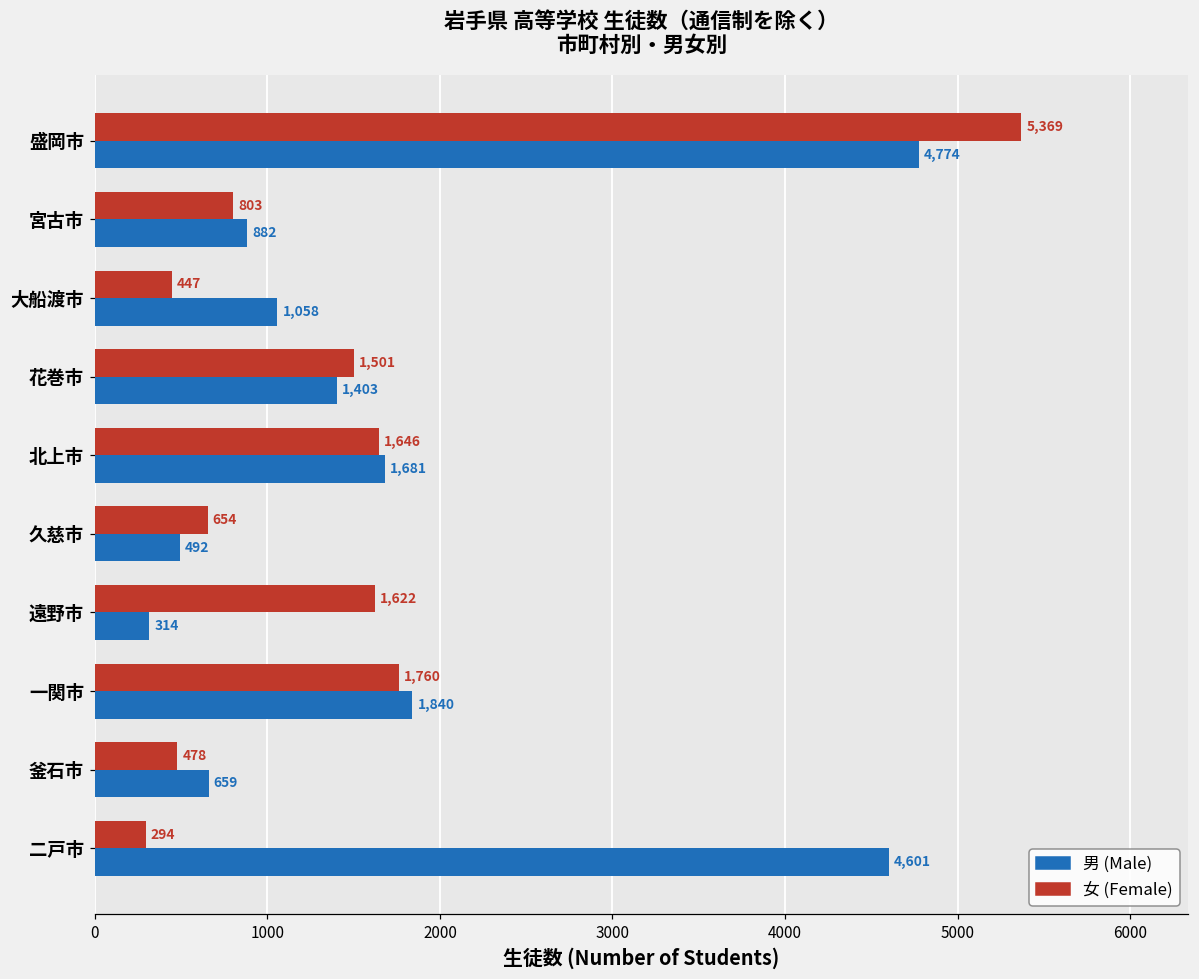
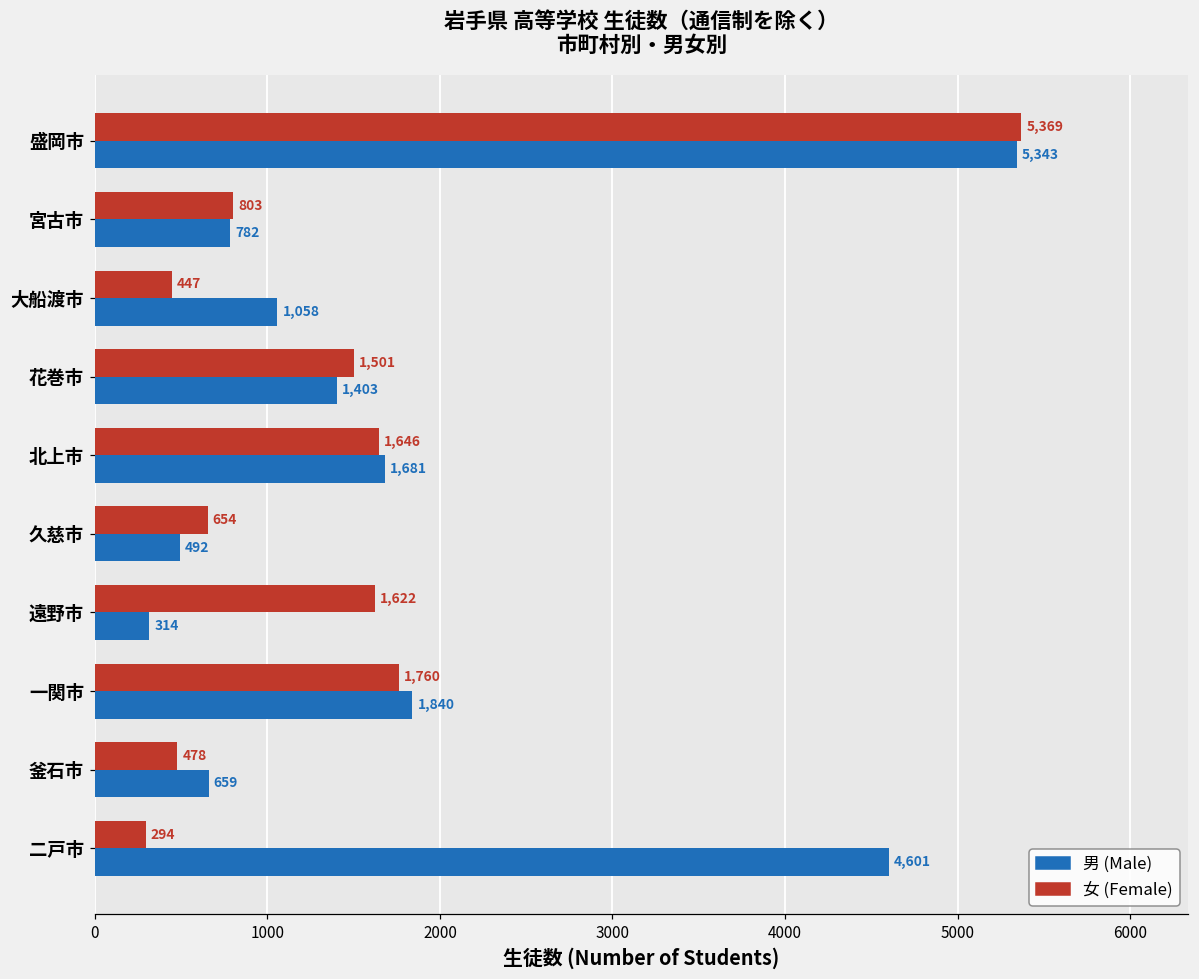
  {
    "男 (Male)": {
-     "盛岡市": "4,774",
-     "宮古市": "882",
+     "盛岡市": "5,343",
+     "宮古市": "782",
      "大船渡市": "1,058",
      "花巻市": "1,403",
      "北上市": "1,681",
      "久慈市": "492",
      "遠野市": "314",
      "一関市": "1,840",
      "釜石市": "659",
      "二戸市": "4,601"
    },
    "女 (Female)": {
      "盛岡市": "5,369",
      "宮古市": "803",
      "大船渡市": "447",
      "花巻市": "1,501",
      "北上市": "1,646",
      "久慈市": "654",
      "遠野市": "1,622",
      "一関市": "1,760",
      "釜石市": "478",
      "二戸市": "294"
    }
  }
